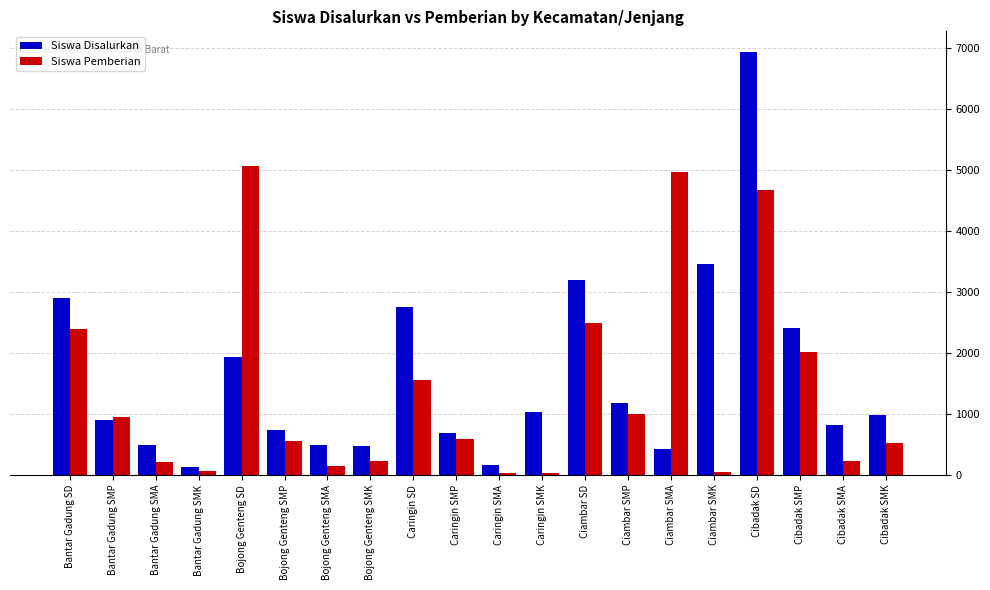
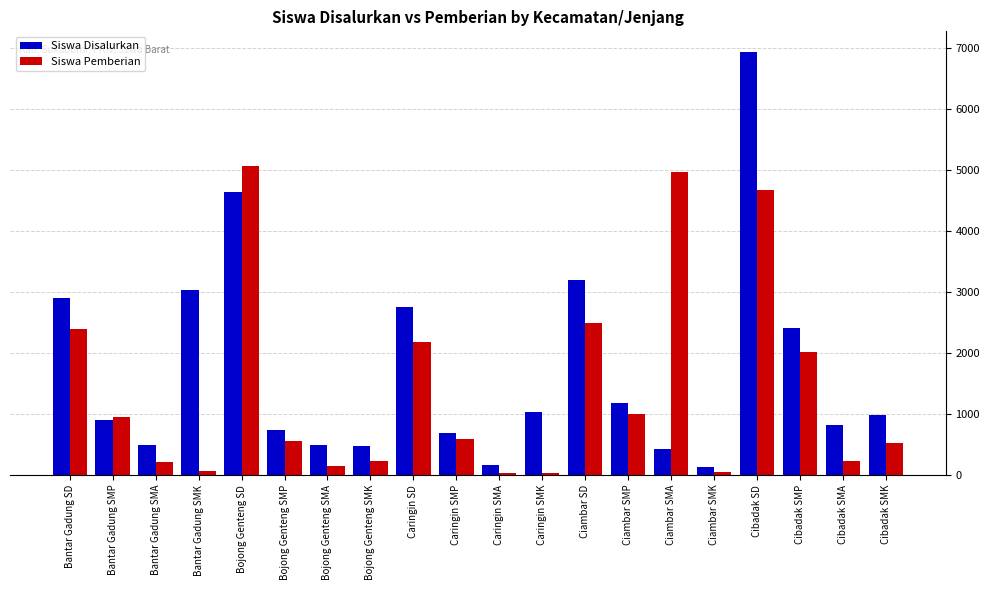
  {
    "Siswa Disalurkan": {
      "Bantar Gadung SD": 2900,
      "Bantar Gadung SMP": 900,
      "Bantar Gadung SMA": 500,
-     "Bantar Gadung SMK": 100,
-     "Bojong Genteng SD": 1900,
+     "Bantar Gadung SMK": 3000,
+     "Bojong Genteng SD": 4600,
      "Bojong Genteng SMP": 700,
      "Bojong Genteng SMA": 500,
      "Bojong Genteng SMK": 500,
      "Caringin SD": 2800,
      "Caringin SMP": 700,
      "Caringin SMA": 200,
      "Caringin SMK": 1000,
      "Ciambar SD": 3200,
      "Ciambar SMP": 1200,
      "Ciambar SMA": 400,
-     "Ciambar SMK": 3500,
+     "Ciambar SMK": 100,
      "Cibadak SD": 6900,
      "Cibadak SMP": 2400,
      "Cibadak SMA": 800,
      "Cibadak SMK": 1000
    },
    "Siswa Pemberian": {
      "Bantar Gadung SD": 2400,
      "Bantar Gadung SMP": 1000,
      "Bantar Gadung SMA": 200,
      "Bantar Gadung SMK": 100,
      "Bojong Genteng SD": 5100,
      "Bojong Genteng SMP": 500,
      "Bojong Genteng SMA": 100,
      "Bojong Genteng SMK": 200,
-     "Caringin SD": 1600,
+     "Caringin SD": 2200,
      "Caringin SMP": 600,
      "Ciambar SD": 2500,
      "Ciambar SMP": 1000,
      "Ciambar SMA": 5000,
      "Cibadak SD": 4700,
      "Cibadak SMP": 2000,
      "Cibadak SMA": 200,
      "Cibadak SMK": 500
    }
  }
